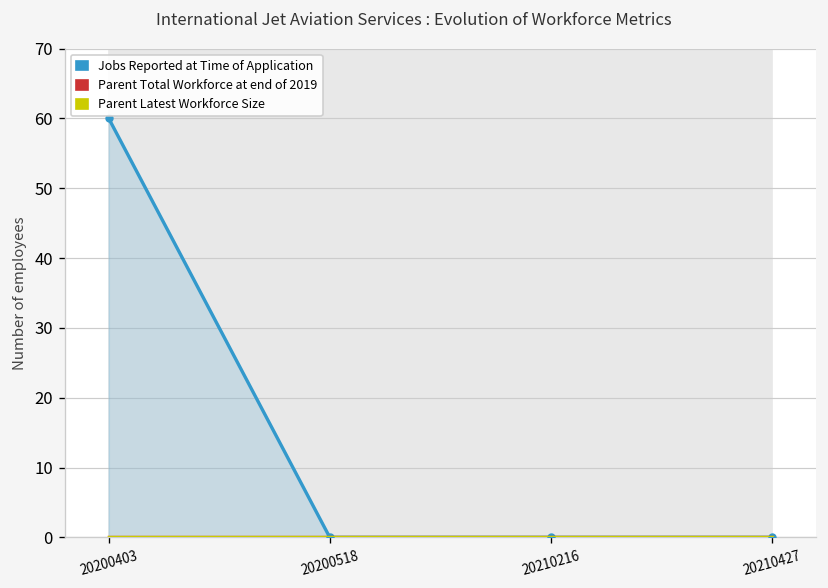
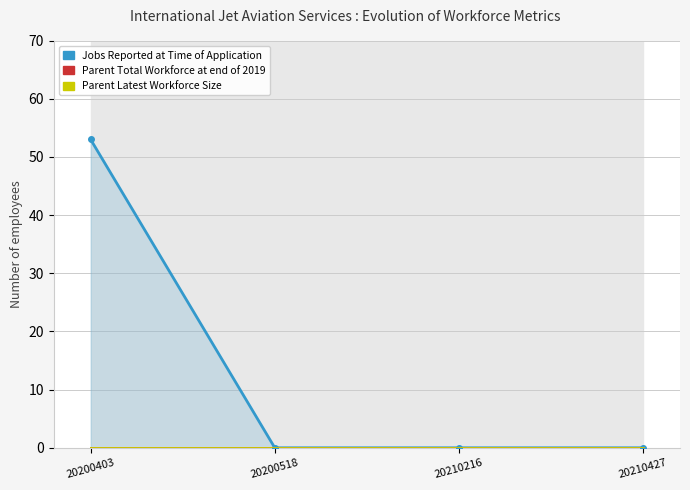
  {
    "Jobs Reported at Time of Application": {
-     "20200403": 60
+     "20200403": 53
    },
    "Parent Latest Workforce Size": {
      "20200403": 0
    }
  }
